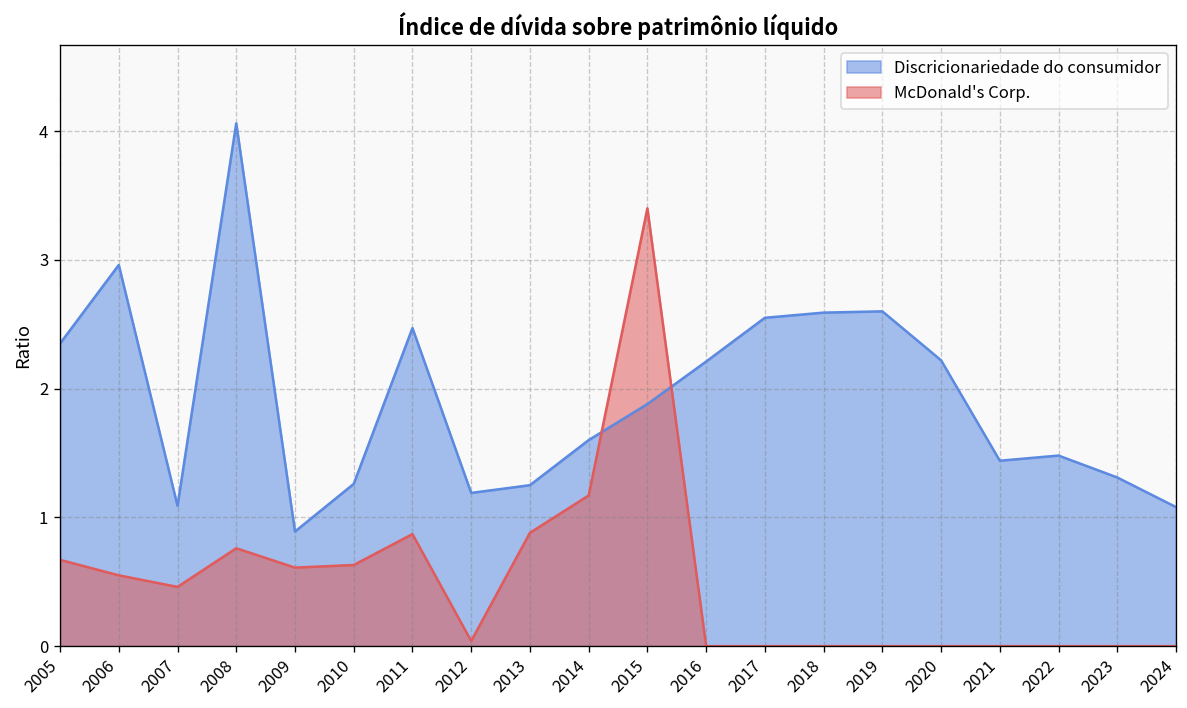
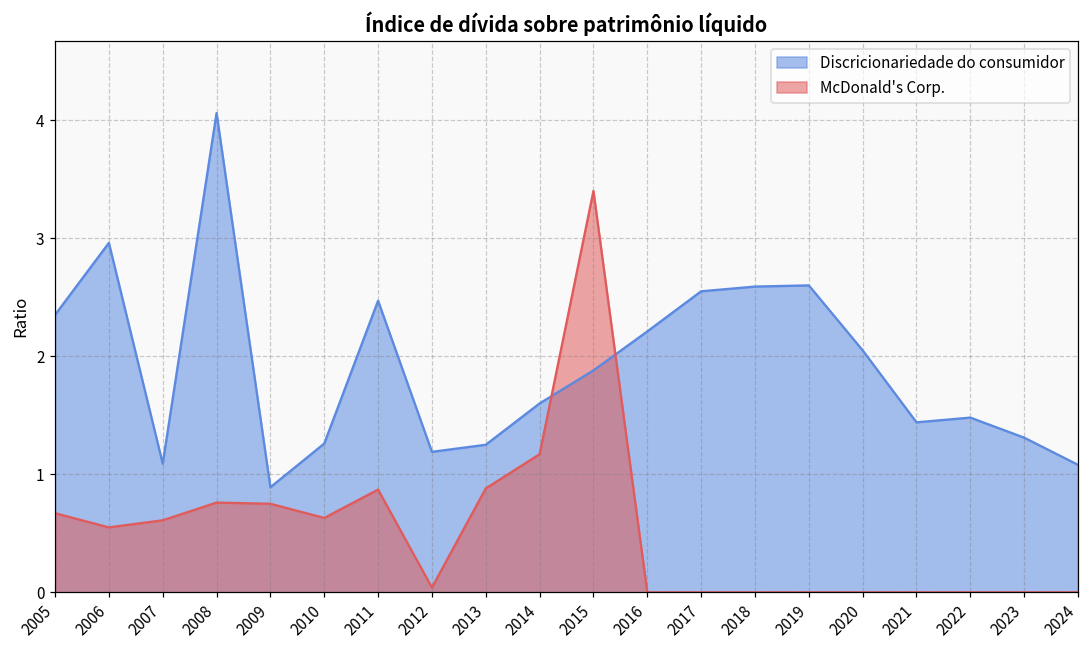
  {
    "Discricionariedade do consumidor": {
      "2005": 2.35,
      "2006": 2.96,
      "2007": 1.09,
      "2008": 4.06,
      "2009": 0.89,
      "2010": 1.26,
      "2011": 2.47,
      "2012": 1.19,
      "2013": 1.25,
      "2014": 1.60,
      "2015": 1.88,
      "2016": 2.21,
      "2017": 2.55,
      "2018": 2.59,
      "2019": 2.60,
-     "2020": 2.22,
+     "2020": 2.05,
      "2021": 1.44,
      "2022": 1.48,
      "2023": 1.31,
      "2024": 1.08
    },
    "McDonald's Corp.": {
      "2005": 0.67,
      "2006": 0.55,
-     "2007": 0.46,
+     "2007": 0.61,
      "2008": 0.76,
-     "2009": 0.61,
+     "2009": 0.75,
      "2010": 0.63,
      "2011": 0.87,
      "2012": 0.04,
      "2013": 0.88,
      "2014": 1.17,
      "2015": 3.40,
      "2016": 0.00,
      "2017": 0.00,
      "2018": 0.00,
      "2019": 0.00,
      "2020": 0.00,
      "2021": 0.00,
      "2022": 0.00,
      "2023": 0.00,
      "2024": 0.00
    }
  }
